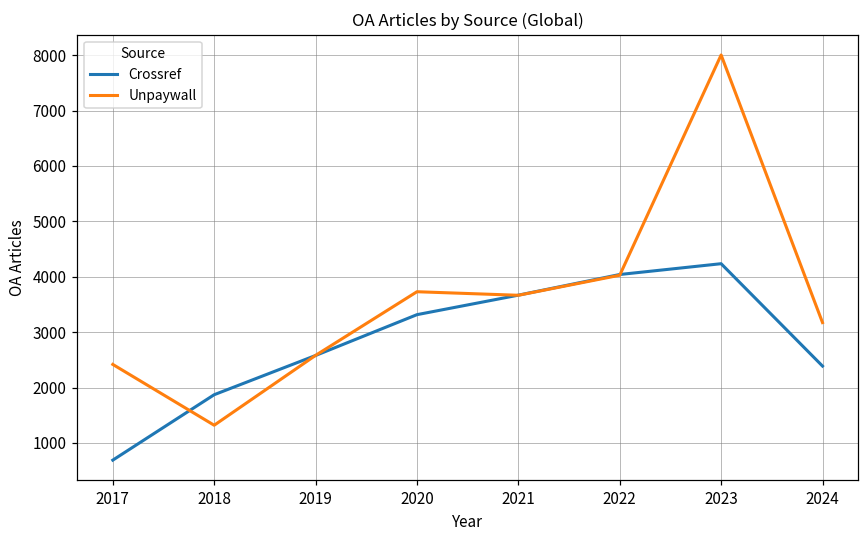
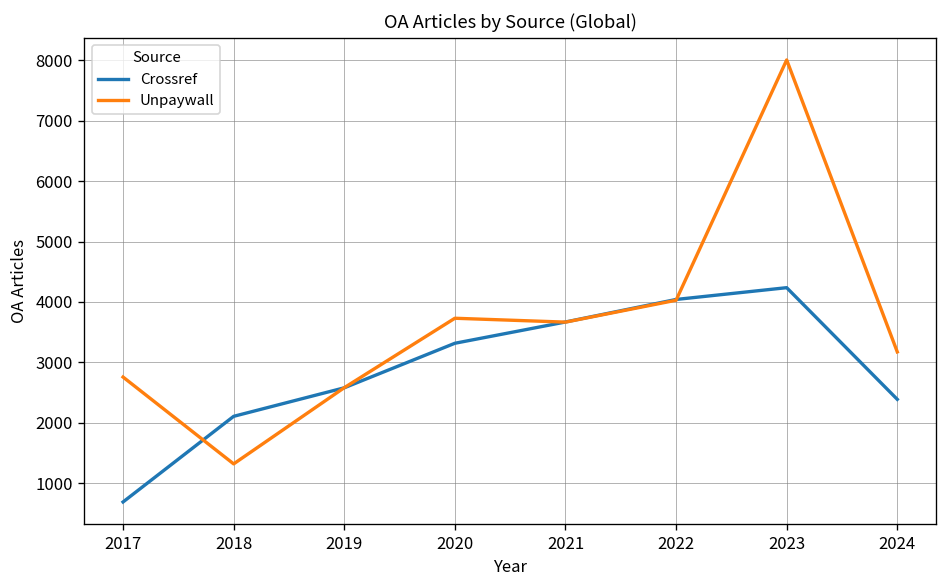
  {
    "Crossref": {
      "2017": 700,
-     "2018": 1900,
+     "2018": 2100,
      "2020": 3300,
      "2023": 4200,
      "2024": 2400
    },
    "Unpaywall": {
-     "2017": 2400,
+     "2017": 2800,
      "2018": 1300,
      "2020": 3700,
      "2023": 8000,
      "2024": 3200
    }
  }
